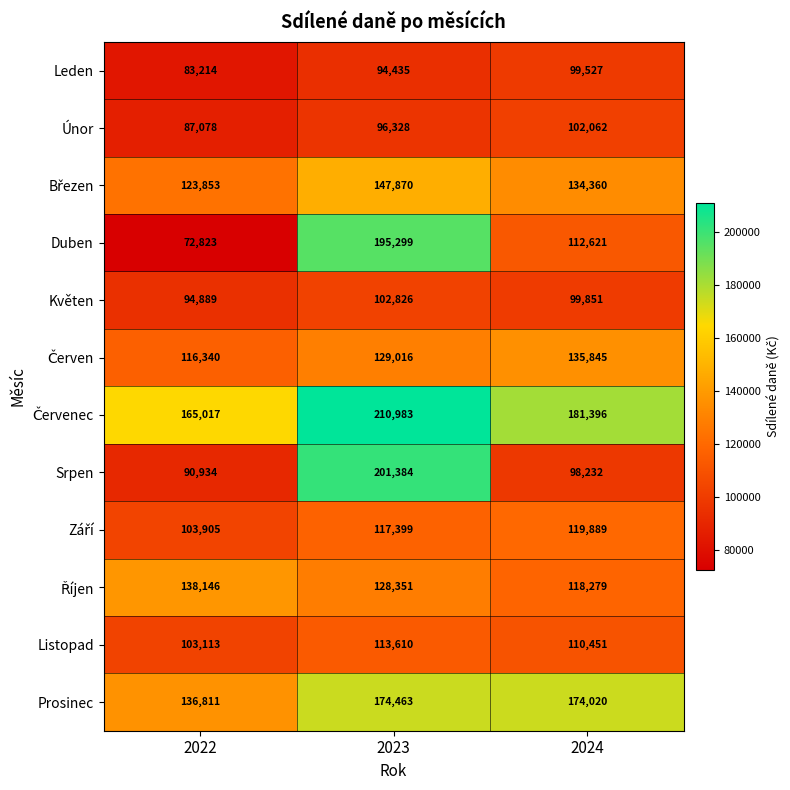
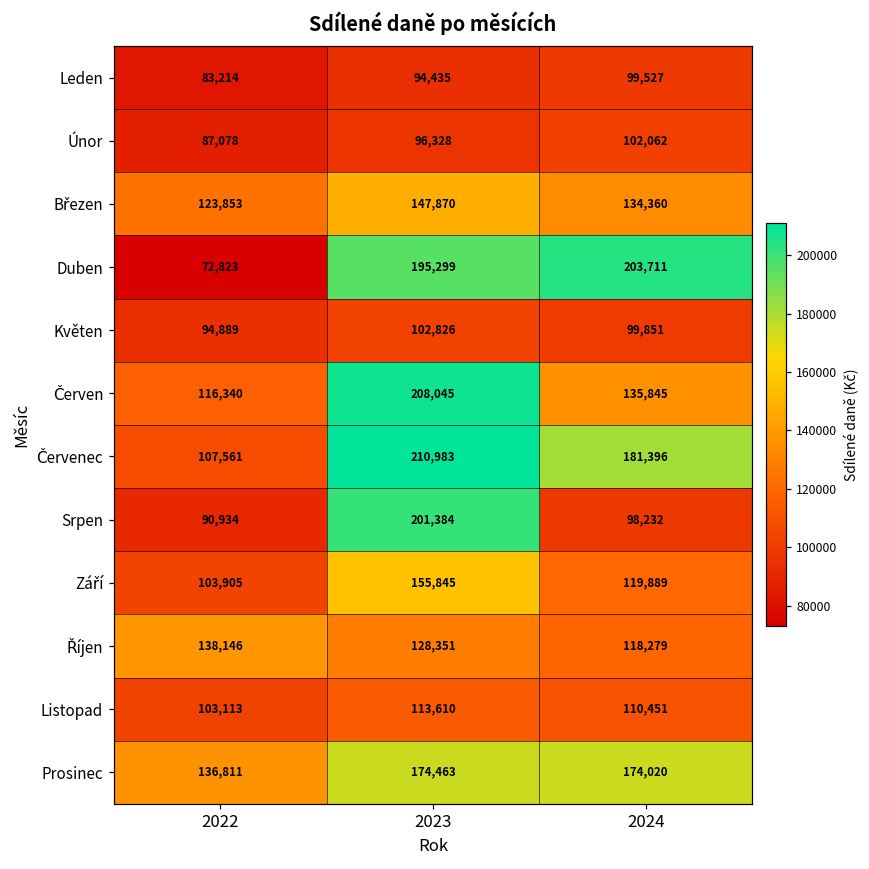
  {
    "Leden": {
      "2022": "83,214",
      "2023": "94,435",
      "2024": "99,527"
    },
    "Únor": {
      "2022": "87,078",
      "2023": "96,328",
      "2024": "102,062"
    },
    "Březen": {
      "2022": "123,853",
      "2023": "147,870",
      "2024": "134,360"
    },
    "Duben": {
      "2022": "72,823",
      "2023": "195,299",
-     "2024": "112,621"
+     "2024": "203,711"
    },
    "Květen": {
      "2022": "94,889",
      "2023": "102,826",
      "2024": "99,851"
    },
    "Červen": {
      "2022": "116,340",
-     "2023": "129,016",
+     "2023": "208,045",
      "2024": "135,845"
    },
    "Červenec": {
-     "2022": "165,017",
+     "2022": "107,561",
      "2023": "210,983",
      "2024": "181,396"
    },
    "Srpen": {
      "2022": "90,934",
      "2023": "201,384",
      "2024": "98,232"
    },
    "Září": {
      "2022": "103,905",
-     "2023": "117,399",
+     "2023": "155,845",
      "2024": "119,889"
    },
    "Říjen": {
      "2022": "138,146",
      "2023": "128,351",
      "2024": "118,279"
    },
    "Listopad": {
      "2022": "103,113",
      "2023": "113,610",
      "2024": "110,451"
    },
    "Prosinec": {
      "2022": "136,811",
      "2023": "174,463",
      "2024": "174,020"
    }
  }
